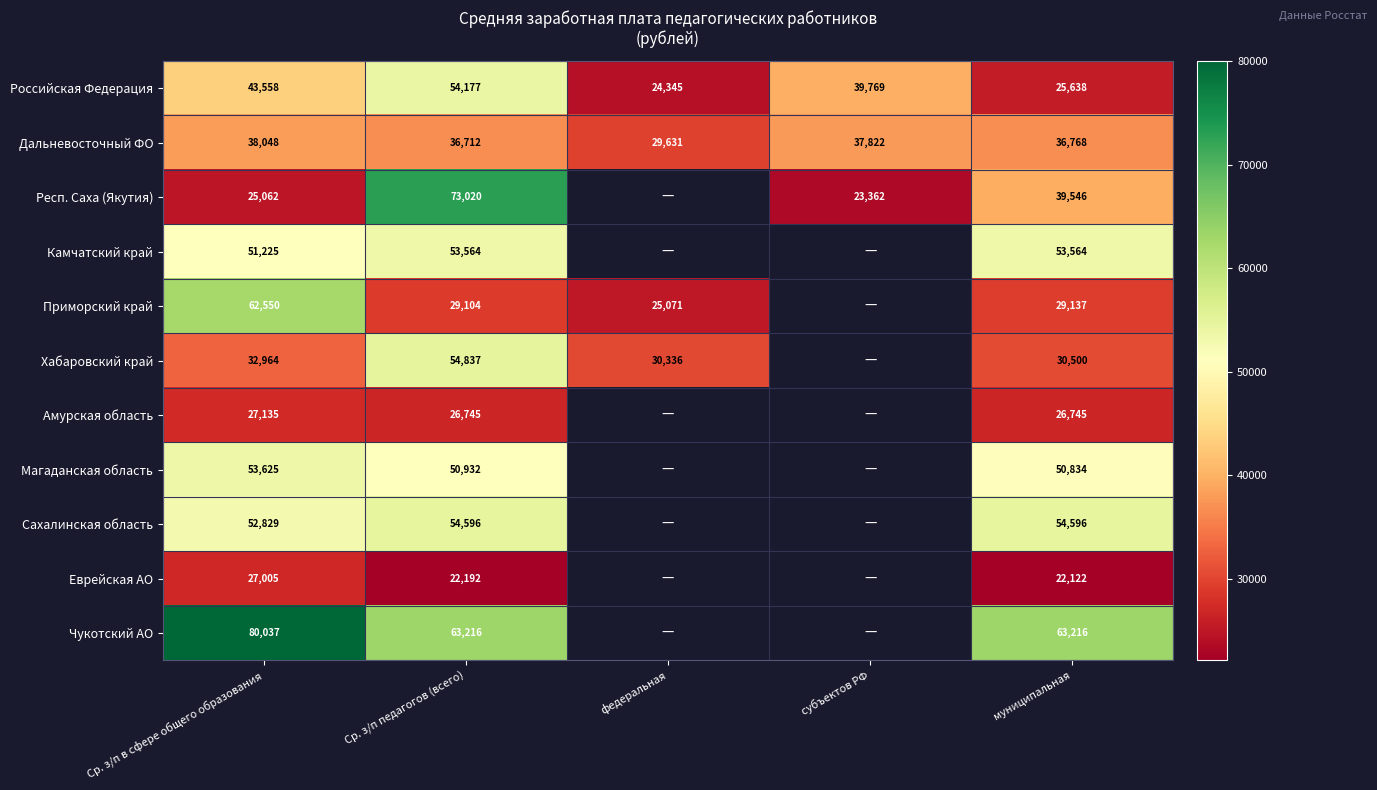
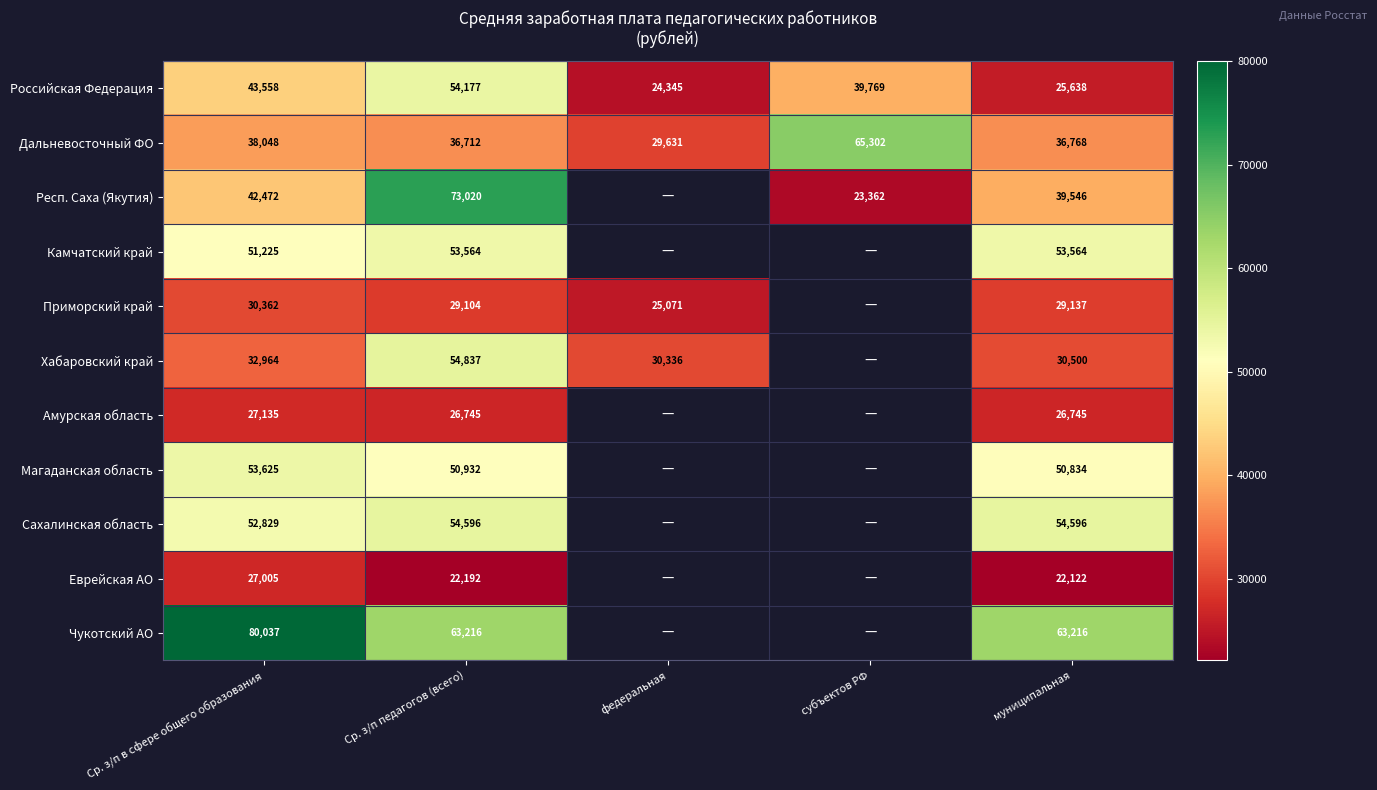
  {
    "Российская Федерация": {
      "Ср. з/п в сфере общего образования": "43,558",
      "Ср. з/п педагогов (всего)": "54,177",
      "федеральная": "24,345",
      "субъектов РФ": "39,769",
      "муниципальная": "25,638"
    },
    "Дальневосточный ФО": {
      "Ср. з/п в сфере общего образования": "38,048",
      "Ср. з/п педагогов (всего)": "36,712",
      "федеральная": "29,631",
-     "субъектов РФ": "37,822",
+     "субъектов РФ": "65,302",
      "муниципальная": "36,768"
    },
    "Респ. Саха (Якутия)": {
-     "Ср. з/п в сфере общего образования": "25,062",
+     "Ср. з/п в сфере общего образования": "42,472",
      "Ср. з/п педагогов (всего)": "73,020",
      "субъектов РФ": "23,362",
      "муниципальная": "39,546"
    },
    "Камчатский край": {
      "Ср. з/п в сфере общего образования": "51,225",
      "Ср. з/п педагогов (всего)": "53,564",
      "муниципальная": "53,564"
    },
    "Приморский край": {
-     "Ср. з/п в сфере общего образования": "62,550",
+     "Ср. з/п в сфере общего образования": "30,362",
      "Ср. з/п педагогов (всего)": "29,104",
      "федеральная": "25,071",
      "муниципальная": "29,137"
    },
    "Хабаровский край": {
      "Ср. з/п в сфере общего образования": "32,964",
      "Ср. з/п педагогов (всего)": "54,837",
      "федеральная": "30,336",
      "муниципальная": "30,500"
    },
    "Амурская область": {
      "Ср. з/п в сфере общего образования": "27,135",
      "Ср. з/п педагогов (всего)": "26,745",
      "муниципальная": "26,745"
    },
    "Магаданская область": {
      "Ср. з/п в сфере общего образования": "53,625",
      "Ср. з/п педагогов (всего)": "50,932",
      "муниципальная": "50,834"
    },
    "Сахалинская область": {
      "Ср. з/п в сфере общего образования": "52,829",
      "Ср. з/п педагогов (всего)": "54,596",
      "муниципальная": "54,596"
    },
    "Еврейская АО": {
      "Ср. з/п в сфере общего образования": "27,005",
      "Ср. з/п педагогов (всего)": "22,192",
      "муниципальная": "22,122"
    },
    "Чукотский АО": {
      "Ср. з/п в сфере общего образования": "80,037",
      "Ср. з/п педагогов (всего)": "63,216",
      "муниципальная": "63,216"
    }
  }
